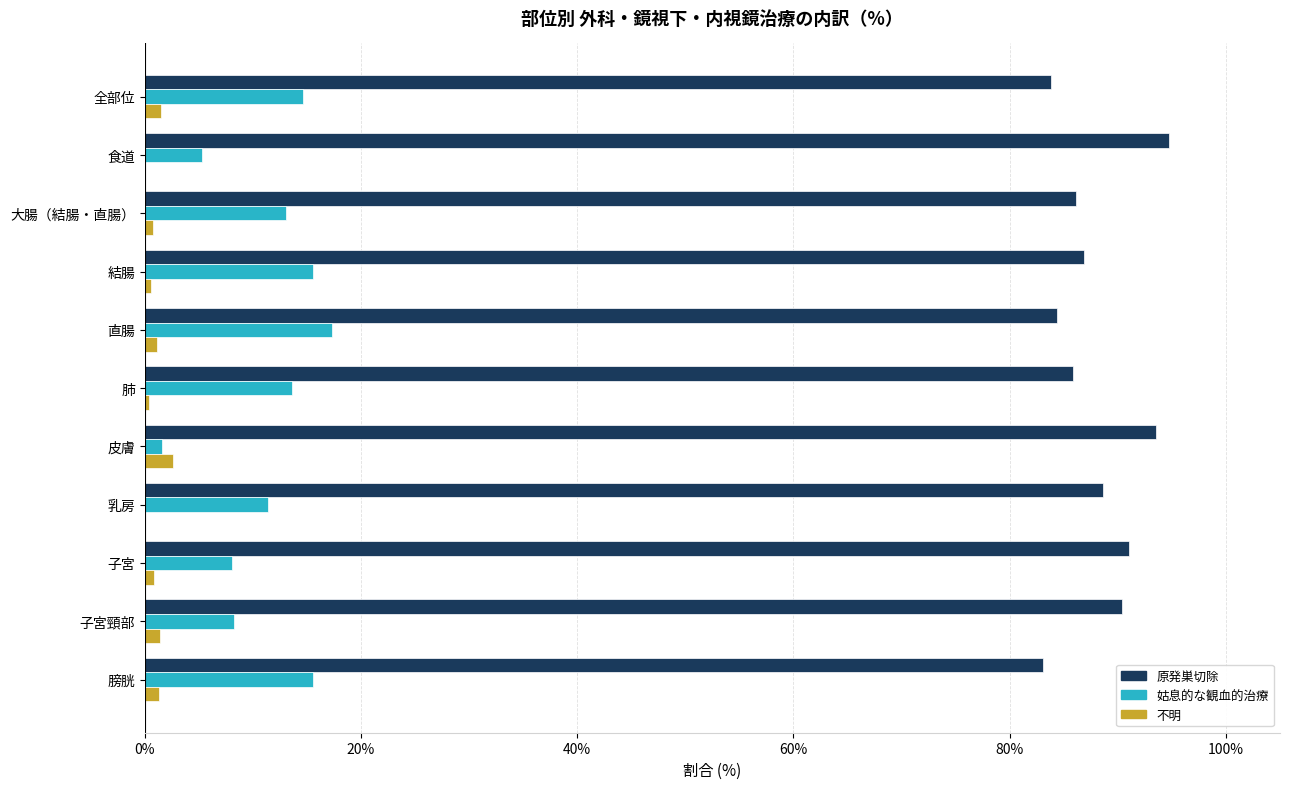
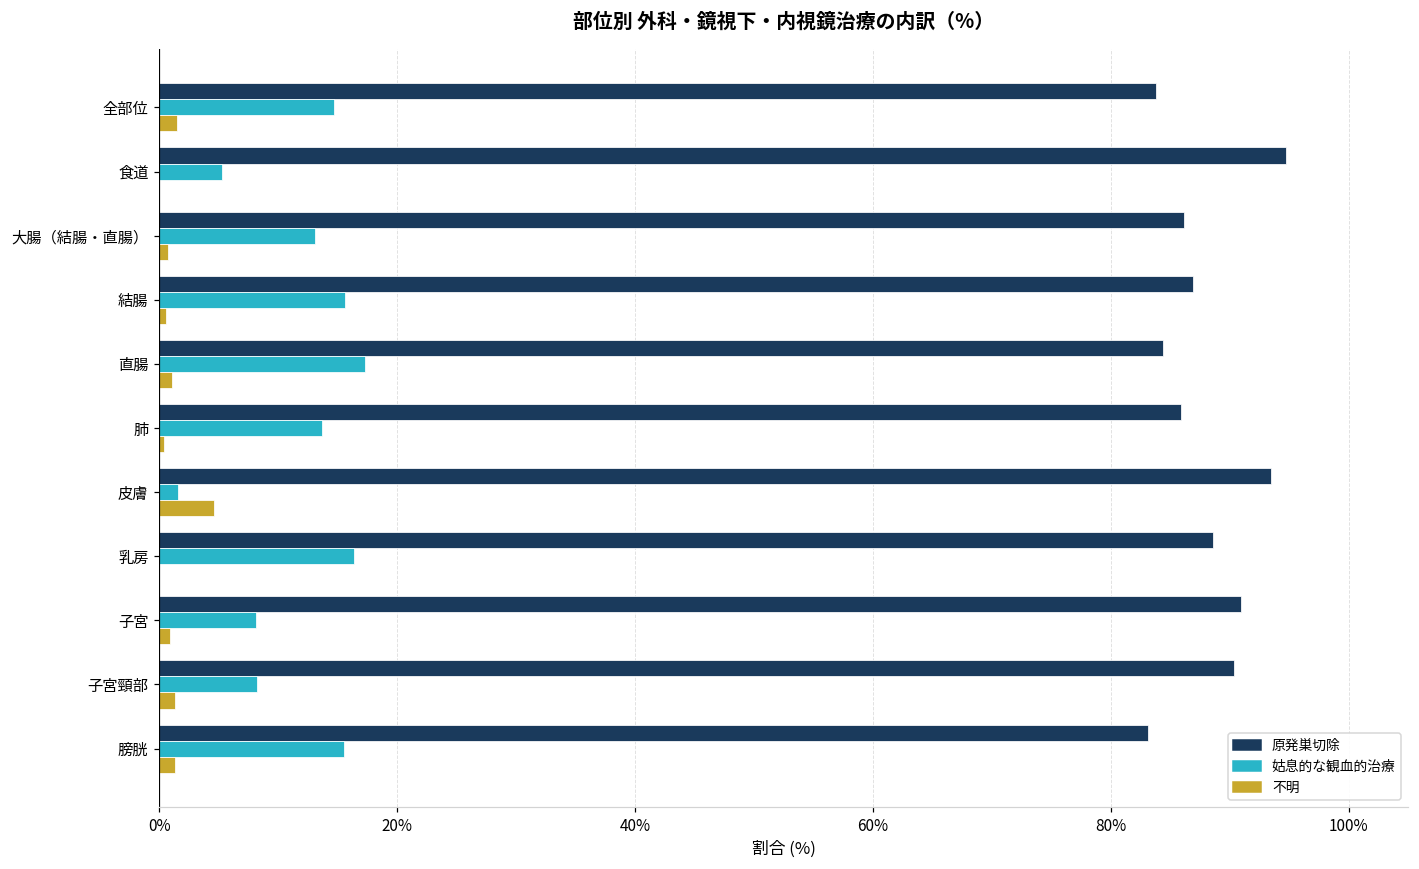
  {
    "原発巣切除": {
      "全部位": "83.9%",
      "食道": "94.7%",
      "大腸（結腸・直腸）": "86.2%",
      "結腸": "86.9%",
      "直腸": "84.4%",
      "肺": "85.9%",
      "皮膚": "93.5%",
      "乳房": "88.6%",
      "子宮": "91.0%",
      "子宮頸部": "90.4%",
      "膀胱": "83.1%"
    },
    "姑息的な観血的治療": {
      "全部位": "14.7%",
      "食道": "5.3%",
      "大腸（結腸・直腸）": "13.1%",
      "結腸": "15.6%",
      "直腸": "17.3%",
      "肺": "13.7%",
      "皮膚": "1.6%",
-     "乳房": "11.4%",
+     "乳房": "16.4%",
      "子宮": "8.1%",
      "子宮頸部": "8.2%",
      "膀胱": "15.6%"
    },
    "不明": {
      "全部位": "1.5%",
      "食道": "0.0%",
      "大腸（結腸・直腸）": "0.8%",
      "結腸": "0.6%",
      "直腸": "1.1%",
      "肺": "0.4%",
-     "皮膚": "2.6%",
+     "皮膚": "4.6%",
      "乳房": "0.0%",
      "子宮": "0.9%",
      "子宮頸部": "1.4%",
      "膀胱": "1.3%"
    }
  }
